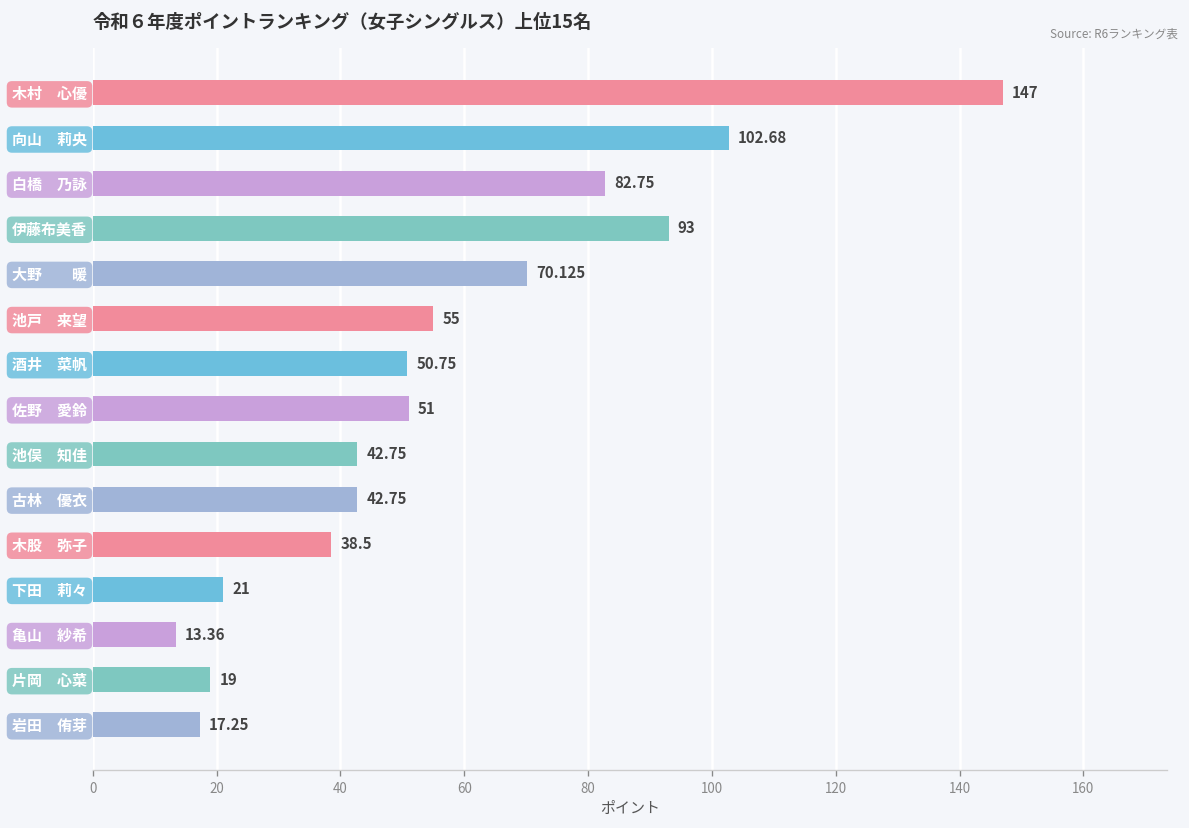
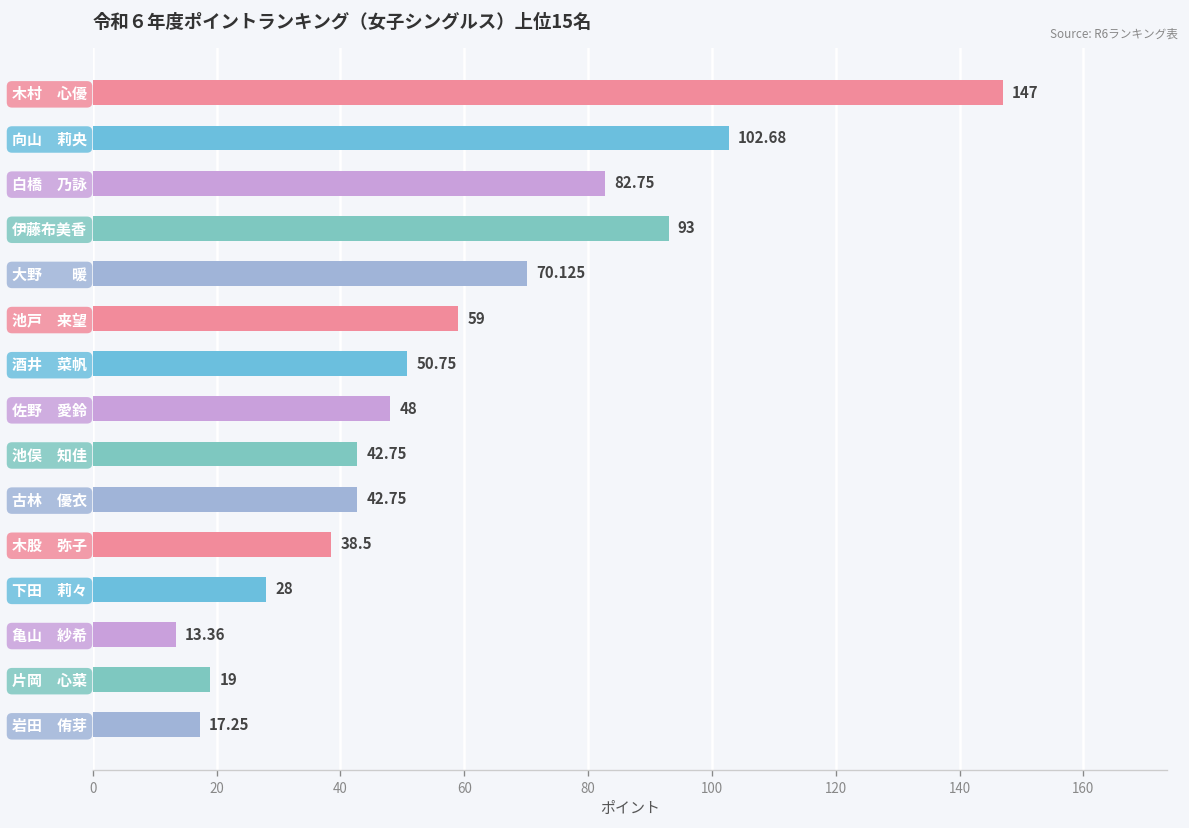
  {
    "木村 心優": 147,
    "向山 莉央": 102.68,
    "白橋 乃詠": 82.75,
    "伊藤布美香": 93,
    "大野 暖": 70.125,
-   "池戸 来望": 55,
+   "池戸 来望": 59,
    "酒井 菜帆": 50.75,
-   "佐野 愛鈴": 51,
+   "佐野 愛鈴": 48,
    "池俣 知佳": 42.75,
    "古林 優衣": 42.75,
    "木股 弥子": 38.5,
-   "下田 莉々": 21,
+   "下田 莉々": 28,
    "亀山 紗希": 13.36,
    "片岡 心菜": 19,
    "岩田 侑芽": 17.25
  }
